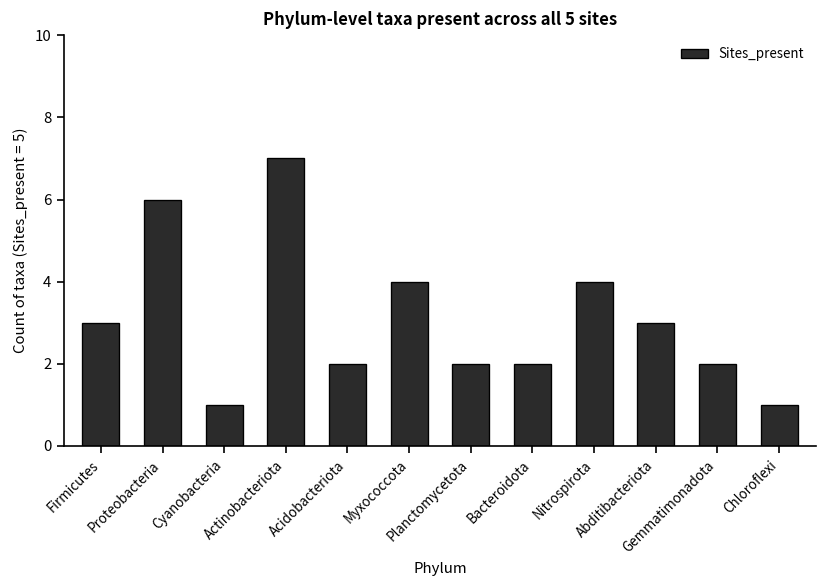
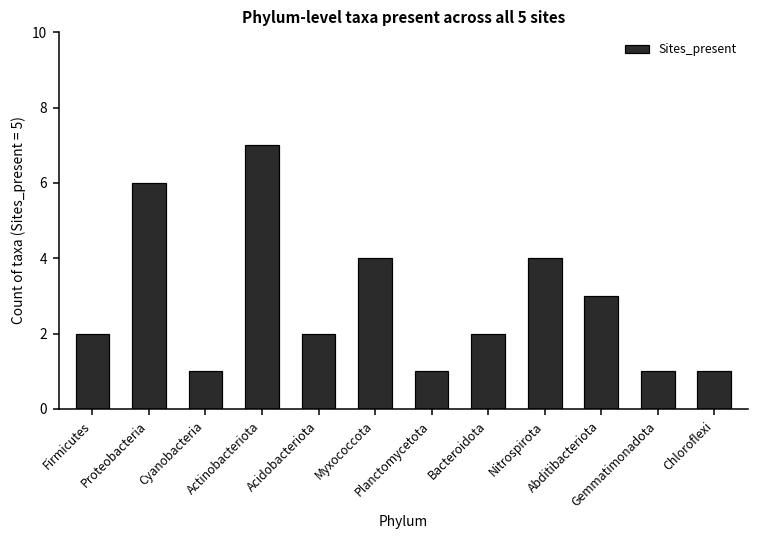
  {
-   "Firmicutes": 3,
+   "Firmicutes": 2,
    "Proteobacteria": 6,
    "Cyanobacteria": 1,
    "Actinobacteriota": 7,
    "Acidobacteriota": 2,
    "Myxococcota": 4,
-   "Planctomycetota": 2,
+   "Planctomycetota": 1,
    "Bacteroidota": 2,
    "Nitrospirota": 4,
    "Abditibacteriota": 3,
-   "Gemmatimonadota": 2,
+   "Gemmatimonadota": 1,
    "Chloroflexi": 1
  }
